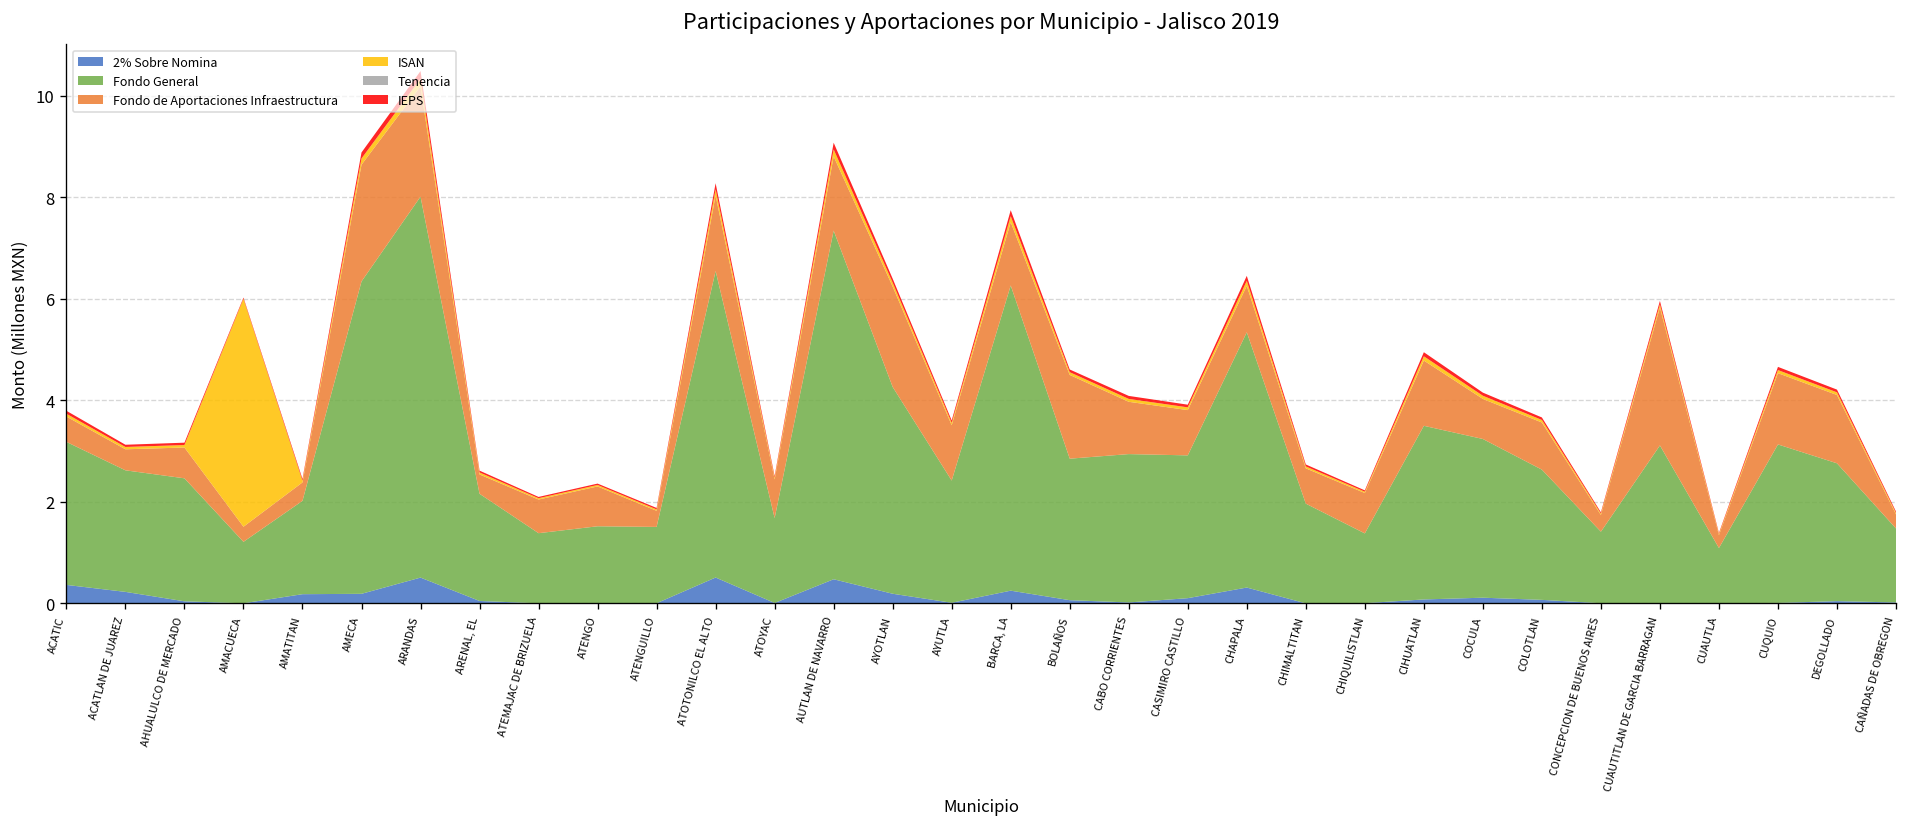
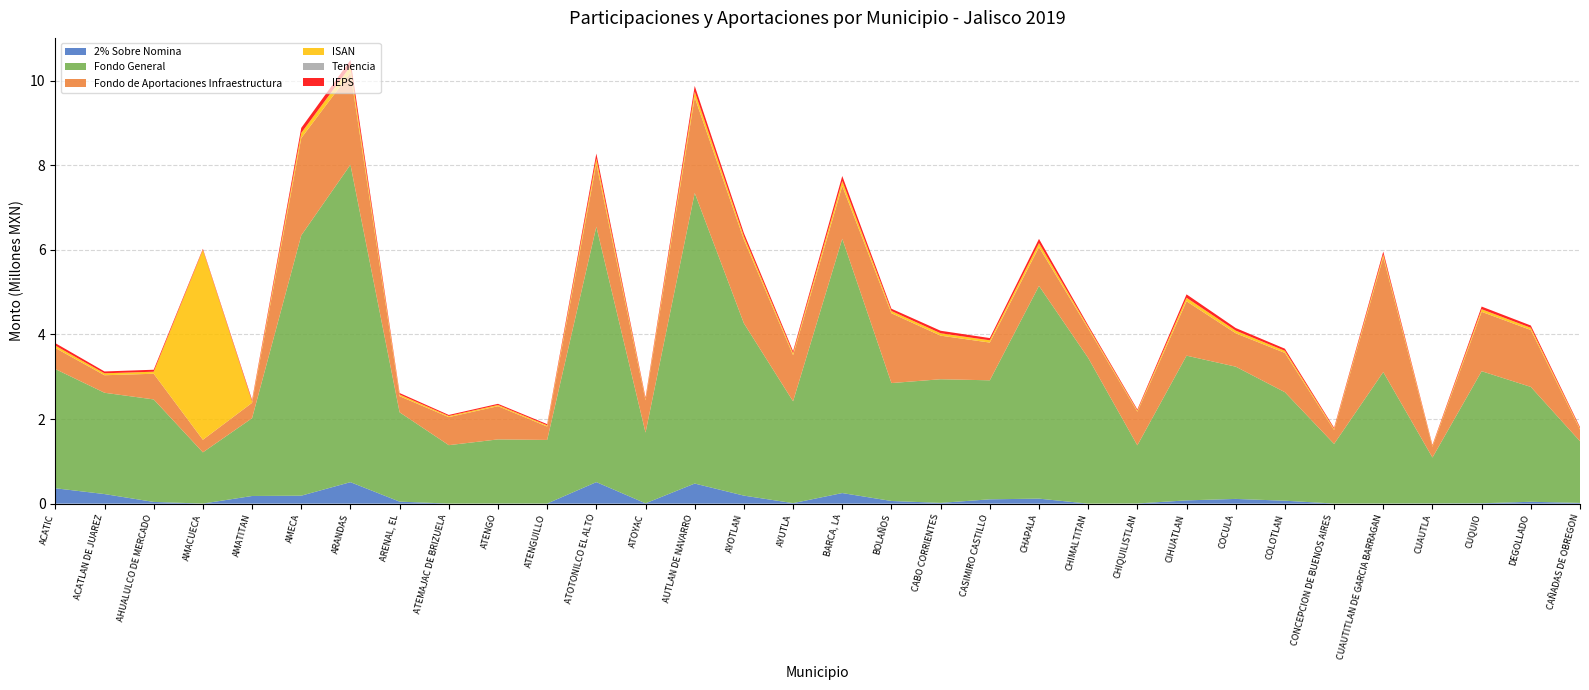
  {
    "2% Sobre Nomina": {
      "ACATIC": 0.4,
      "ACATLAN DE JUAREZ": 0.2,
      "AMATITAN": 0.2,
      "AMECA": 0.2,
      "ARANDAS": 0.5,
      "ATOTONILCO EL ALTO": 0.5,
      "AUTLAN DE NAVARRO": 0.5,
      "AYOTLAN": 0.2,
      "BARCA, LA": 0.2,
      "BOLAÑOS": 0.1,
      "CASIMIRO CASTILLO": 0.1,
-     "CHAPALA": 0.3,
+     "CHAPALA": 0.1,
      "CIHUATLAN": 0.1,
      "COCULA": 0.1,
      "COLOTLAN": 0.1
    },
    "Fondo General": {
      "ACATIC": 2.8,
      "ACATLAN DE JUAREZ": 2.4,
      "AHUALULCO DE MERCADO": 2.4,
      "AMACUECA": 1.2,
      "AMATITAN": 1.8,
      "AMECA": 6.2,
      "ARANDAS": 7.5,
      "ARENAL, EL": 2.1,
      "ATEMAJAC DE BRIZUELA": 1.4,
      "ATENGO": 1.5,
      "ATENGUILLO": 1.5,
      "ATOTONILCO EL ALTO": 6.0,
      "ATOYAC": 1.7,
      "AUTLAN DE NAVARRO": 6.9,
      "AYOTLAN": 4.1,
      "AYUTLA": 2.4,
      "BARCA, LA": 6.0,
      "BOLAÑOS": 2.8,
      "CABO CORRIENTES": 2.9,
      "CASIMIRO CASTILLO": 2.8,
      "CHAPALA": 5.0,
-     "CHIMALTITAN": 2.0,
+     "CHIMALTITAN": 3.4,
      "CHIQUILISTLAN": 1.4,
      "CIHUATLAN": 3.4,
      "COCULA": 3.1,
      "COLOTLAN": 2.6,
      "CONCEPCION DE BUENOS AIRES": 1.4,
      "CUAUTITLAN DE GARCIA BARRAGAN": 3.1,
      "CUAUTLA": 1.1,
      "CUQUIO": 3.1,
      "DEGOLLADO": 2.7,
      "CAÑADAS DE OBREGON": 1.5
    },
    "Fondo de Aportaciones Infraestructura": {
      "AMACUECA": 0.3,
      "AMECA": 2.3,
      "ATOTONILCO EL ALTO": 1.5,
-     "AUTLAN DE NAVARRO": 1.5,
+     "AUTLAN DE NAVARRO": 2.3,
      "AYOTLAN": 2.0,
      "BARCA, LA": 1.2,
      "CHAPALA": 0.9,
      "CIHUATLAN": 1.3,
      "COCULA": 0.8,
      "CUAUTITLAN DE GARCIA BARRAGAN": 2.7,
      "CUQUIO": 1.4
    },
    "Tenencia": {
      "AMECA": 0.1,
      "ATOTONILCO EL ALTO": 0.1,
      "AUTLAN DE NAVARRO": 0.1,
      "AYOTLAN": 0.1,
      "BARCA, LA": 0.1,
      "CHAPALA": 0.1,
      "CIHUATLAN": 0.1,
      "COCULA": 0.1,
      "CUAUTITLAN DE GARCIA BARRAGAN": 0.1,
      "CUQUIO": 0.1
    },
    "IEPS": {
      "AMECA": 0.1,
      "ATOTONILCO EL ALTO": 0.1,
      "AUTLAN DE NAVARRO": 0.1,
      "AYOTLAN": 0.1,
      "BARCA, LA": 0.1,
      "CHAPALA": 0.1,
      "CIHUATLAN": 0.1,
      "COCULA": 0.1,
      "CUAUTITLAN DE GARCIA BARRAGAN": 0.1,
      "CUQUIO": 0.1
    }
  }
